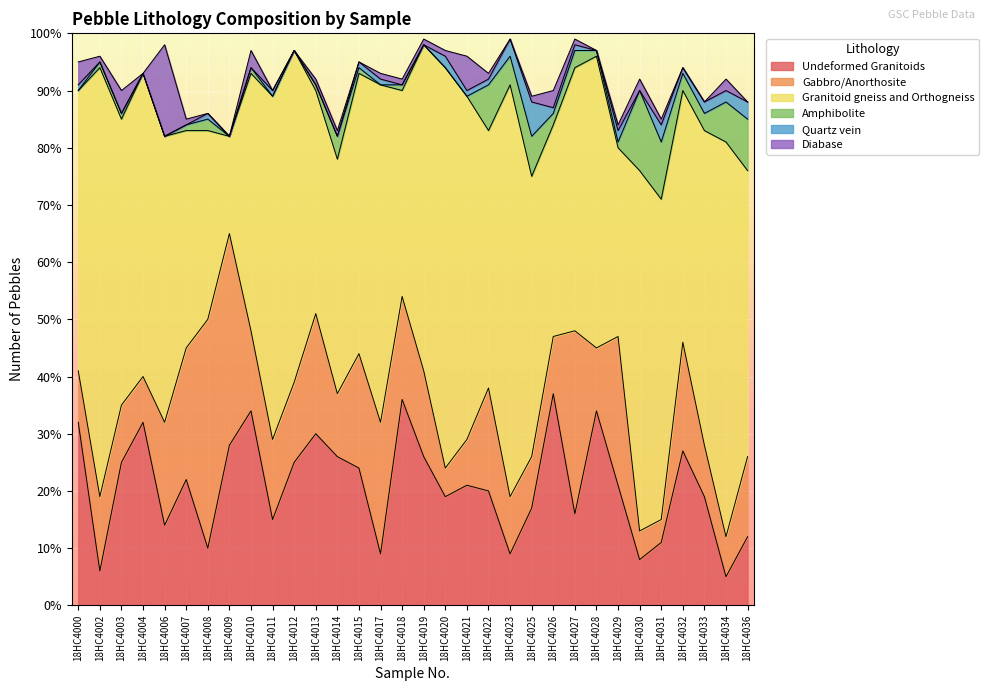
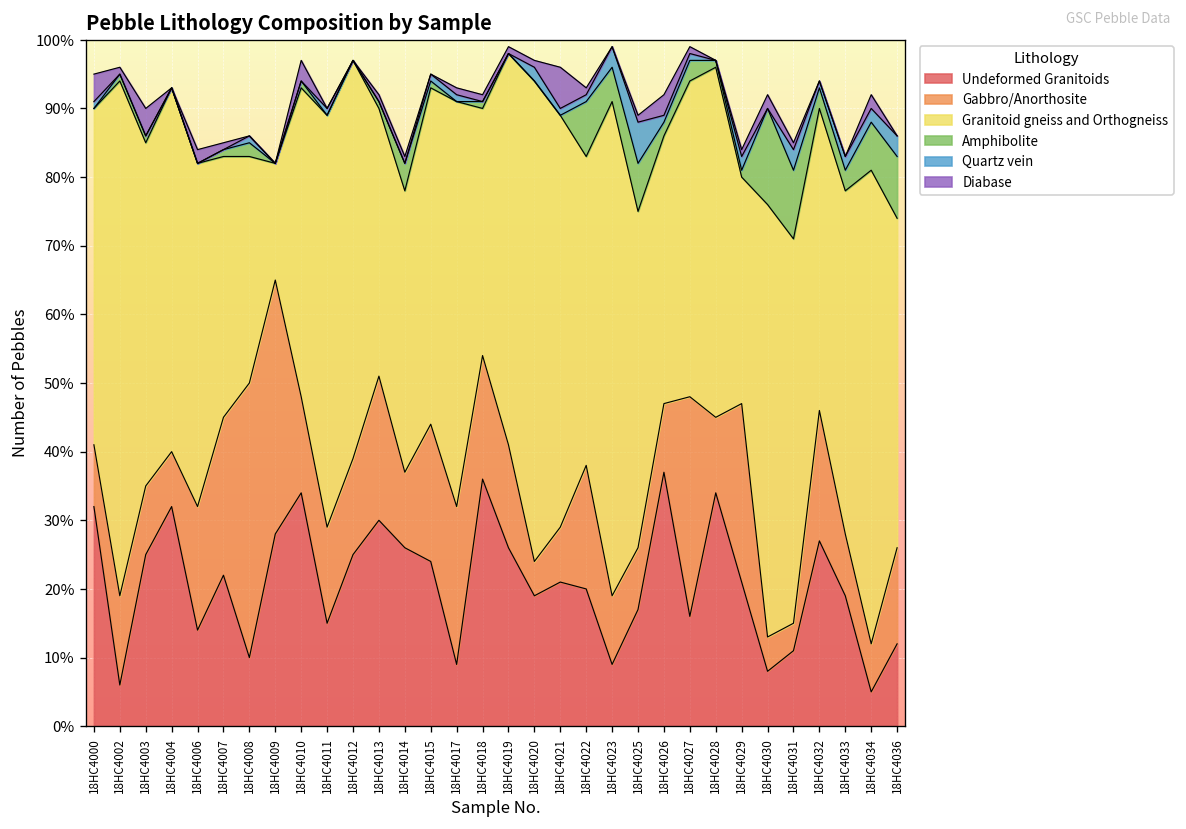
  {
    "Granitoid gneiss and Orthogneiss": {
      "18HC4002": "75%",
      "18HC4003": "50%",
      "18HC4007": "38%",
      "18HC4008": "33%",
      "18HC4010": "45%",
      "18HC4013": "39%",
      "18HC4014": "41%",
      "18HC4015": "49%",
      "18HC4018": "36%",
      "18HC4022": "45%",
      "18HC4023": "72%",
      "18HC4025": "49%",
-     "18HC4026": "37%",
+     "18HC4026": "39%",
      "18HC4027": "46%",
      "18HC4028": "51%",
      "18HC4029": "33%",
      "18HC4030": "63%",
      "18HC4031": "56%",
      "18HC4032": "44%",
-     "18HC4033": "55%",
+     "18HC4033": "50%",
      "18HC4034": "69%",
-     "18HC4036": "50%"
+     "18HC4036": "48%"
    },
    "Amphibolite": {
      "18HC4008": "2%",
      "18HC4015": "1%",
      "18HC4022": "8%",
      "18HC4023": "5%",
      "18HC4025": "7%",
      "18HC4026": "2%",
      "18HC4027": "3%",
      "18HC4029": "1%",
      "18HC4031": "10%",
      "18HC4032": "3%",
      "18HC4033": "3%",
      "18HC4034": "7%",
      "18HC4036": "9%"
    },
    "Quartz vein": {
      "18HC4000": "1%",
      "18HC4017": "1%",
      "18HC4020": "2%",
      "18HC4021": "1%",
      "18HC4022": "1%",
      "18HC4025": "6%",
      "18HC4026": "1%",
      "18HC4027": "1%",
      "18HC4029": "2%",
      "18HC4031": "3%",
      "18HC4034": "2%"
    },
    "Diabase": {
      "18HC4000": "4%",
      "18HC4002": "1%",
      "18HC4003": "4%",
-     "18HC4006": "16%",
+     "18HC4006": "2%",
      "18HC4007": "1%",
      "18HC4010": "3%",
      "18HC4013": "1%",
      "18HC4014": "1%",
      "18HC4017": "1%",
      "18HC4018": "1%",
      "18HC4019": "1%",
      "18HC4020": "1%",
      "18HC4021": "6%",
      "18HC4022": "1%",
      "18HC4025": "1%",
      "18HC4026": "3%",
      "18HC4027": "1%",
      "18HC4029": "1%",
      "18HC4030": "2%",
      "18HC4031": "1%",
      "18HC4034": "2%"
    }
  }
